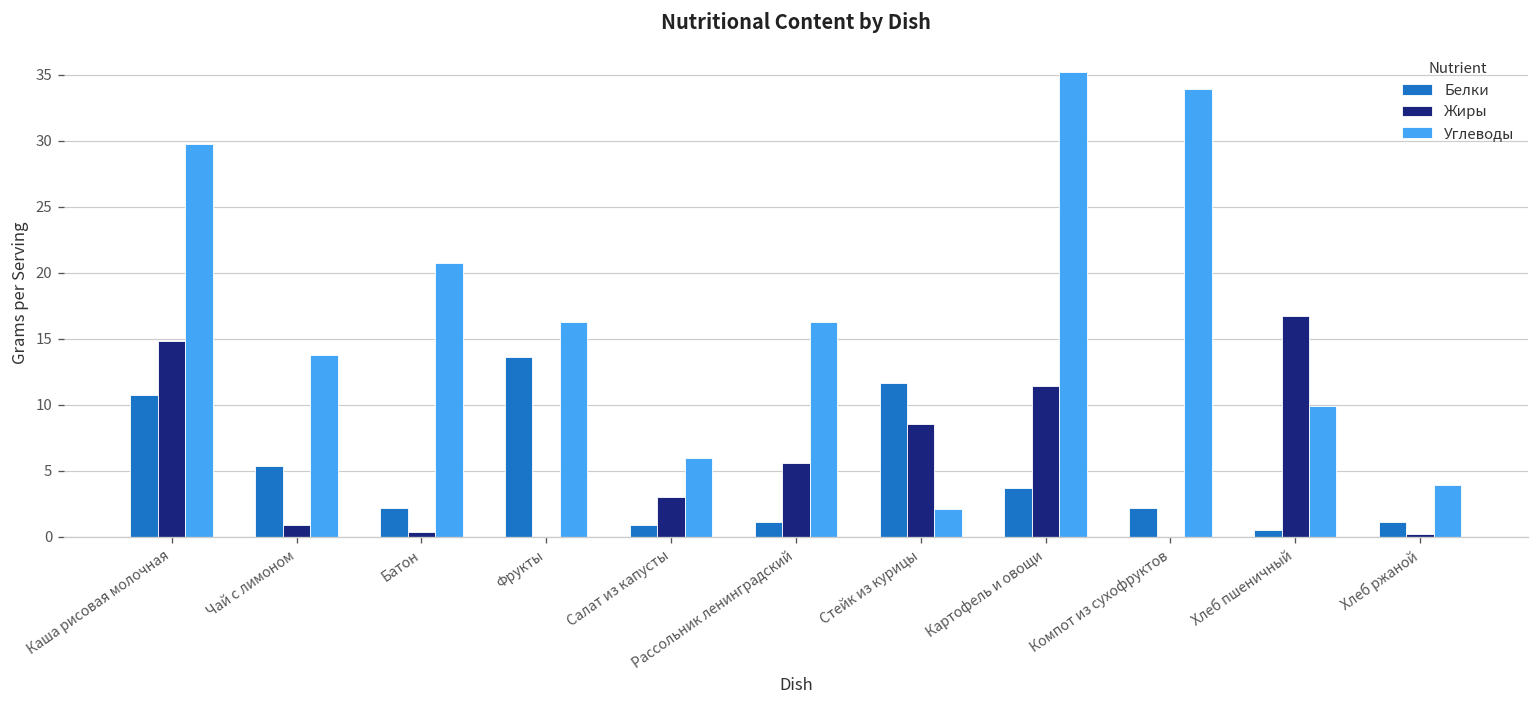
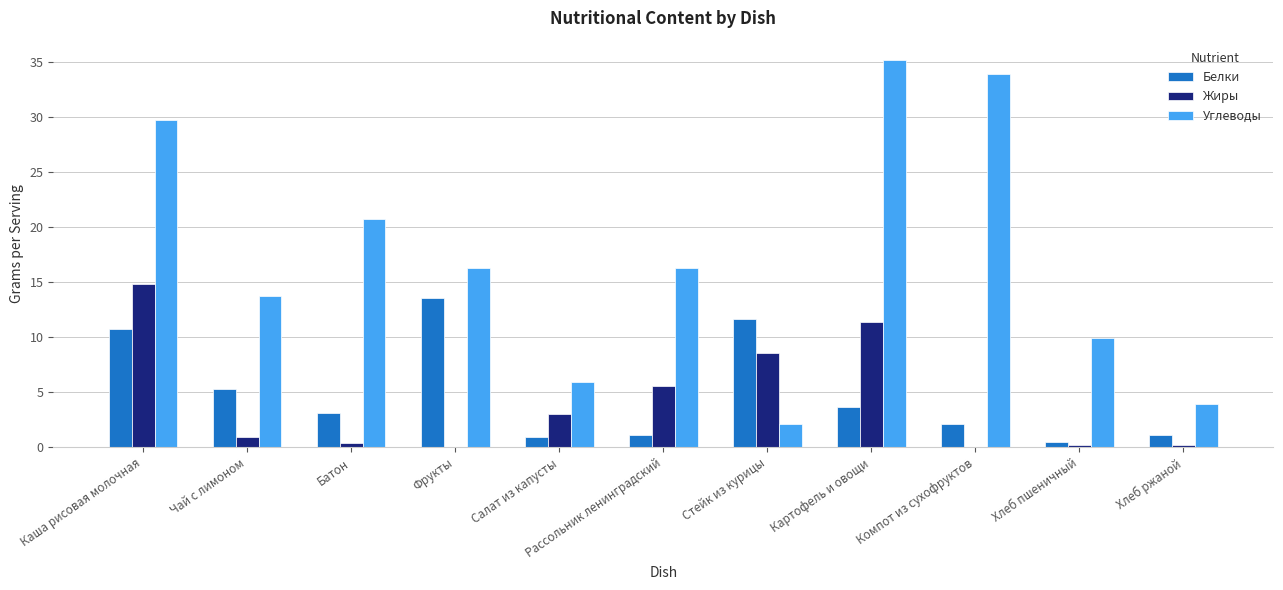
  {
    "Белки": {
      "Каша рисовая молочная": 10.7,
      "Чай с лимоном": 5.3,
-     "Батон": 2.2,
+     "Батон": 3.2,
      "Фрукты": 13.6,
      "Салат из капусты": 0.9,
      "Рассольник ленинградский": 1.2,
      "Стейк из курицы": 11.6,
      "Картофель и овощи": 3.7,
      "Компот из сухофруктов": 2.1,
      "Хлеб пшеничный": 0.5,
      "Хлеб ржаной": 1.1
    },
    "Жиры": {
      "Каша рисовая молочная": 14.8,
      "Чай с лимоном": 0.9,
      "Батон": 0.4,
      "Фрукты": 0.0,
      "Салат из капусты": 3.0,
      "Рассольник ленинградский": 5.6,
      "Стейк из курицы": 8.6,
      "Картофель и овощи": 11.4,
      "Компот из сухофруктов": 0.0,
-     "Хлеб пшеничный": 16.7
+     "Хлеб пшеничный": 0.2
    },
    "Углеводы": {
      "Каша рисовая молочная": 29.7,
      "Чай с лимоном": 13.8,
      "Батон": 20.8,
      "Фрукты": 16.3,
      "Салат из капусты": 6.0,
      "Рассольник ленинградский": 16.3,
      "Стейк из курицы": 2.1,
      "Картофель и овощи": 35.2,
      "Компот из сухофруктов": 34.0,
      "Хлеб пшеничный": 9.9,
      "Хлеб ржаной": 3.9
    }
  }
